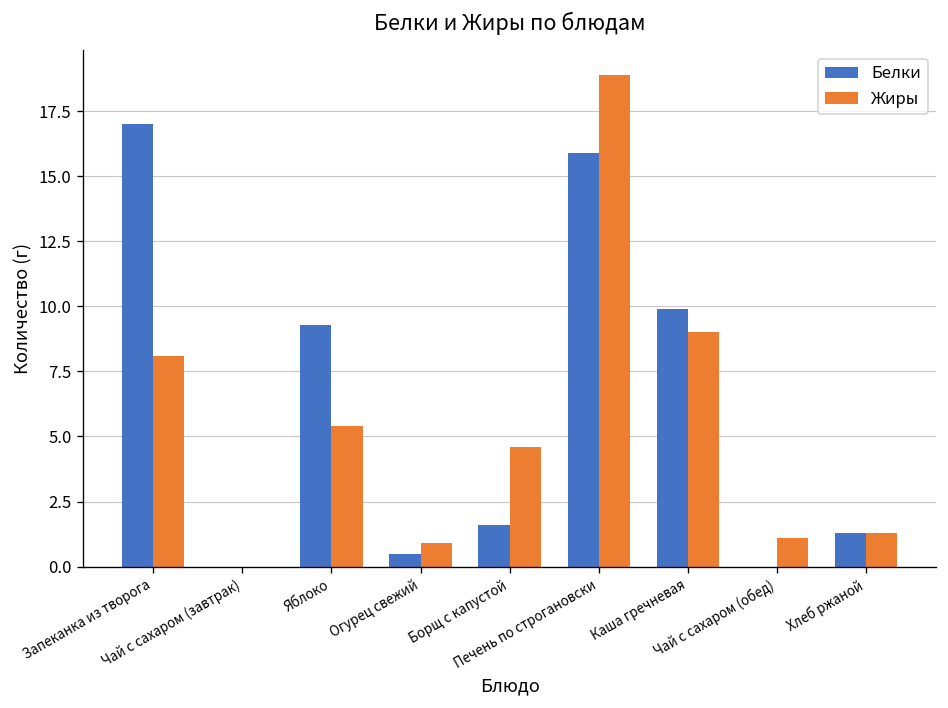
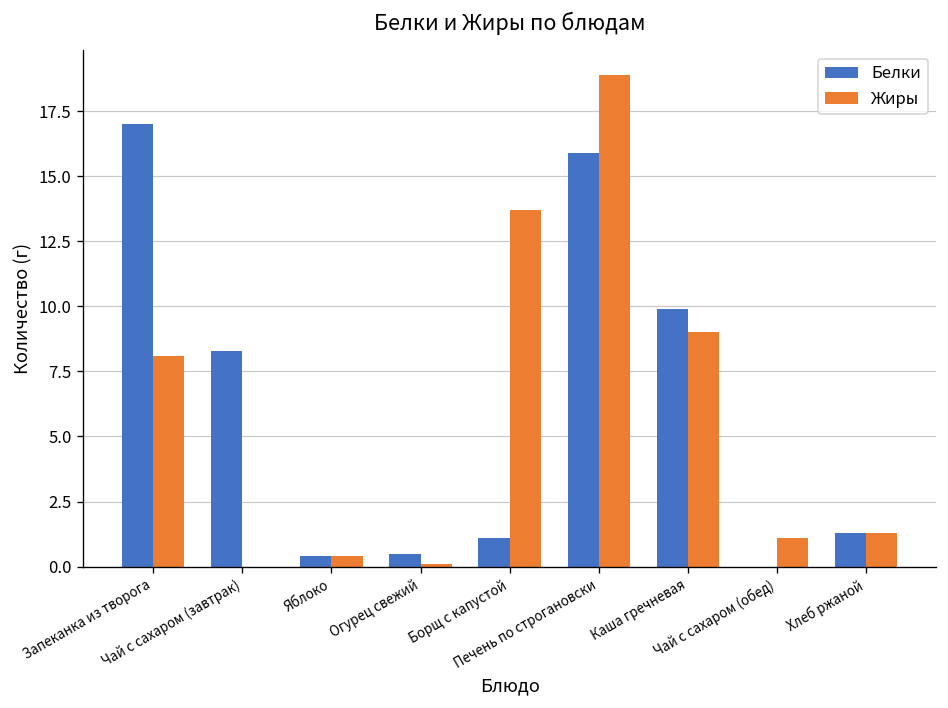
  {
    "Белки": {
      "Запеканка из творога": 17.0,
-     "Чай с сахаром (завтрак)": 0.0,
-     "Яблоко": 9.3,
+     "Чай с сахаром (завтрак)": 8.3,
+     "Яблоко": 0.4,
      "Огурец свежий": 0.5,
-     "Борщ с капустой": 1.6,
+     "Борщ с капустой": 1.1,
      "Печень по строгановски": 15.9,
      "Каша гречневая": 9.9,
      "Чай с сахаром (обед)": 0.0,
      "Хлеб ржаной": 1.3
    },
    "Жиры": {
      "Запеканка из творога": 8.1,
      "Чай с сахаром (завтрак)": 0.0,
-     "Яблоко": 5.4,
-     "Огурец свежий": 0.9,
-     "Борщ с капустой": 4.6,
+     "Яблоко": 0.4,
+     "Огурец свежий": 0.1,
+     "Борщ с капустой": 13.7,
      "Печень по строгановски": 18.9,
      "Каша гречневая": 9.0,
      "Чай с сахаром (обед)": 1.1,
      "Хлеб ржаной": 1.3
    }
  }
